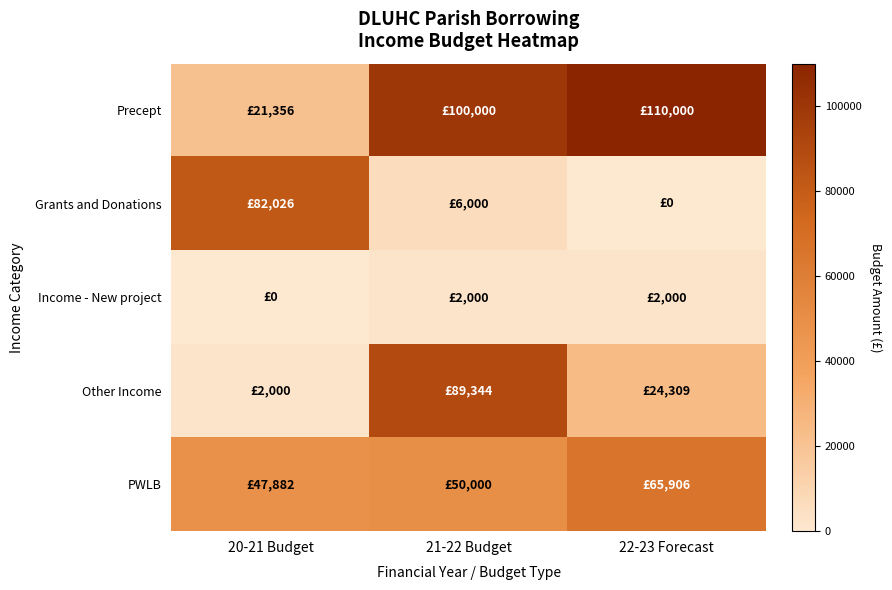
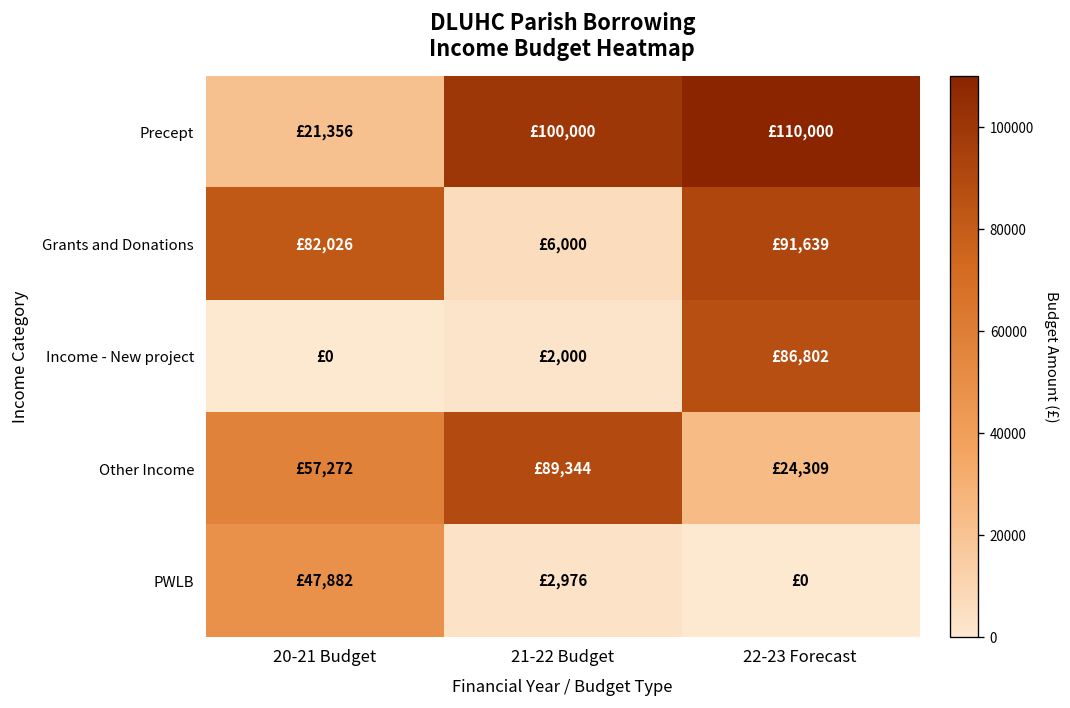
  {
    "Precept": {
      "20-21 Budget": "£21,356",
      "21-22 Budget": "£100,000",
      "22-23 Forecast": "£110,000"
    },
    "Grants and Donations": {
      "20-21 Budget": "£82,026",
      "21-22 Budget": "£6,000",
-     "22-23 Forecast": "£0"
+     "22-23 Forecast": "£91,639"
    },
    "Income - New project": {
      "20-21 Budget": "£0",
      "21-22 Budget": "£2,000",
-     "22-23 Forecast": "£2,000"
+     "22-23 Forecast": "£86,802"
    },
    "Other Income": {
-     "20-21 Budget": "£2,000",
+     "20-21 Budget": "£57,272",
      "21-22 Budget": "£89,344",
      "22-23 Forecast": "£24,309"
    },
    "PWLB": {
      "20-21 Budget": "£47,882",
-     "21-22 Budget": "£50,000",
-     "22-23 Forecast": "£65,906"
+     "21-22 Budget": "£2,976",
+     "22-23 Forecast": "£0"
    }
  }
